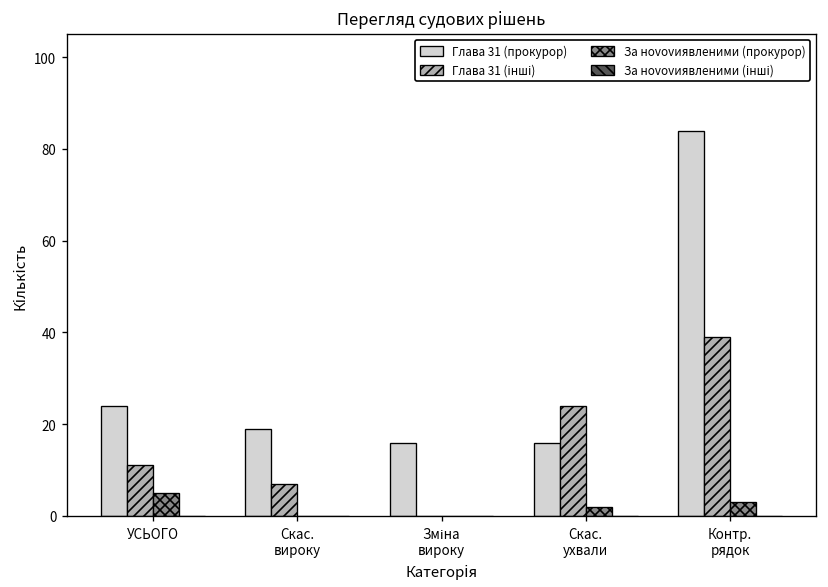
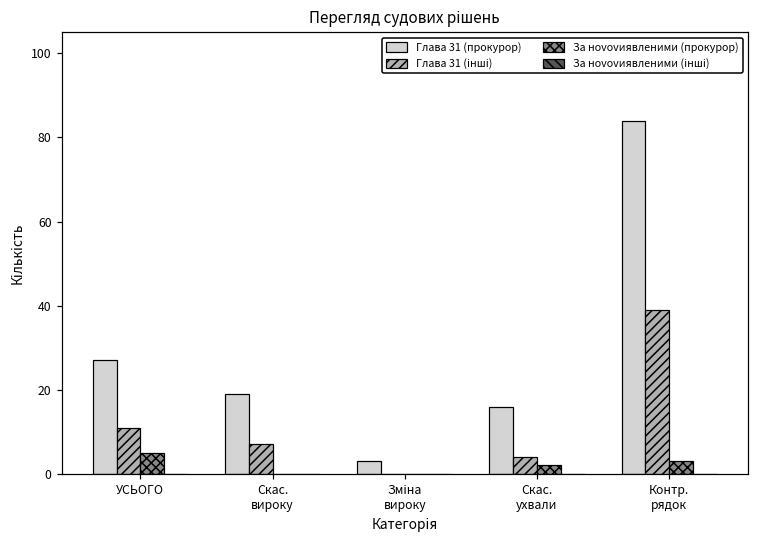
  {
    "Глава 31 (прокурор)": {
-     "УСЬОГО": 24,
+     "УСЬОГО": 27,
      "Скас. вироку": 19,
-     "Зміна вироку": 16,
+     "Зміна вироку": 3,
      "Скас. ухвали": 16,
      "Контр. рядок": 84
    },
    "Глава 31 (інші)": {
      "УСЬОГО": 11,
      "Скас. вироку": 7,
      "Зміна вироку": 0,
-     "Скас. ухвали": 24,
+     "Скас. ухвали": 4,
      "Контр. рядок": 39
    },
    "За нovovиявленими (прокурор)": {
      "УСЬОГО": 5,
      "Скас. вироку": 0,
      "Зміна вироку": 0,
      "Скас. ухвали": 2,
      "Контр. рядок": 3
    },
    "За нovovиявленими (інші)": {
      "УСЬОГО": 0,
      "Скас. вироку": 0,
      "Зміна вироку": 0,
      "Скас. ухвали": 0,
      "Контр. рядок": 0
    }
  }
